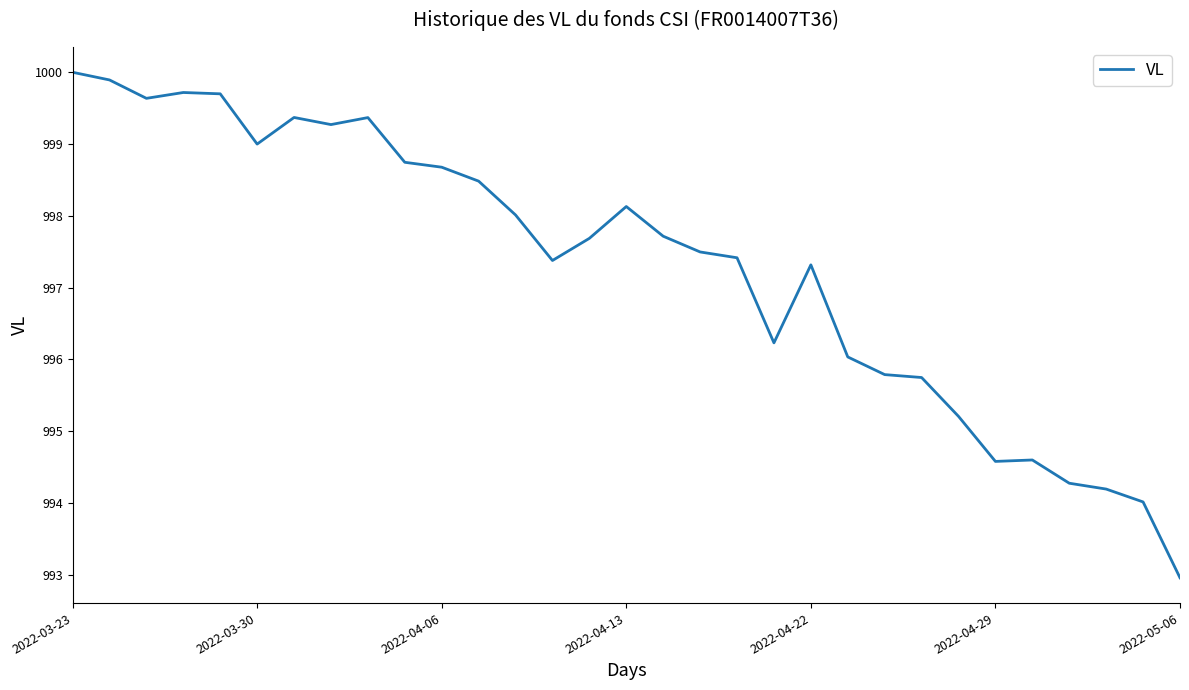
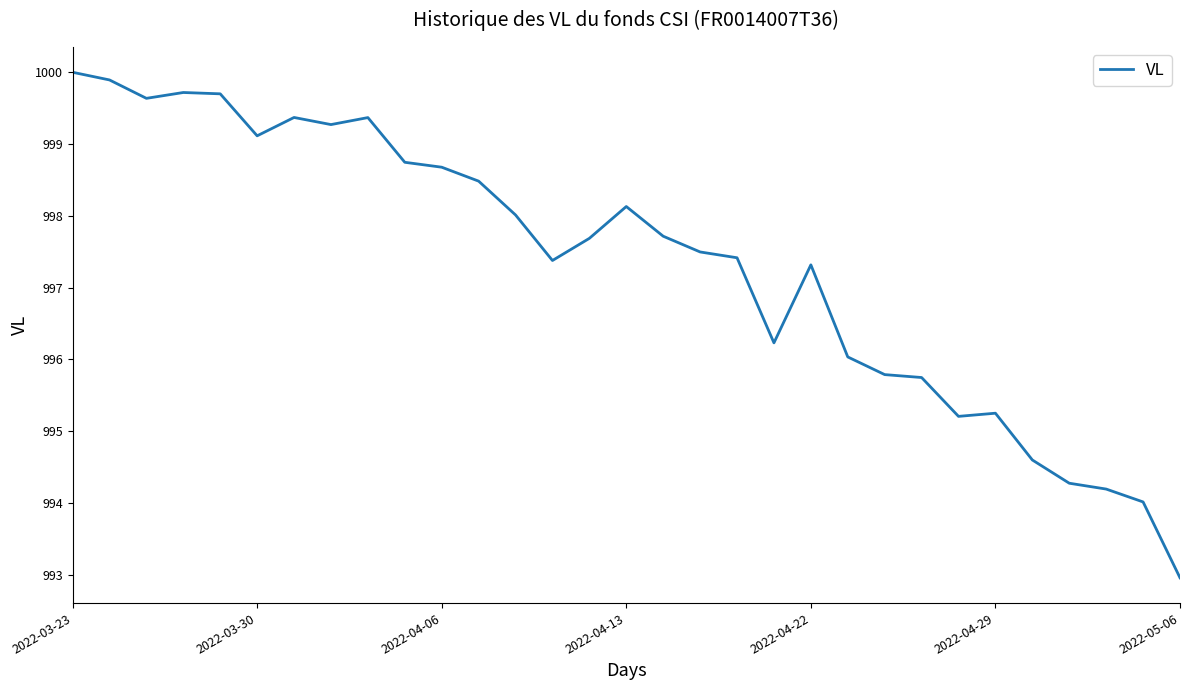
  {
    "2022-03-23": 1000.0,
-   "2022-03-30": 999.0,
+   "2022-03-30": 999.1,
    "2022-04-06": 998.7,
    "2022-04-13": 998.1,
    "2022-04-22": 997.3,
-   "2022-04-29": 994.6,
+   "2022-04-29": 995.2,
    "2022-05-06": 993.0
  }
